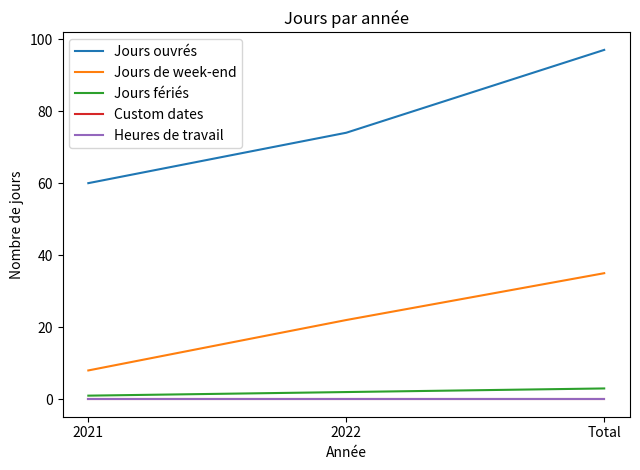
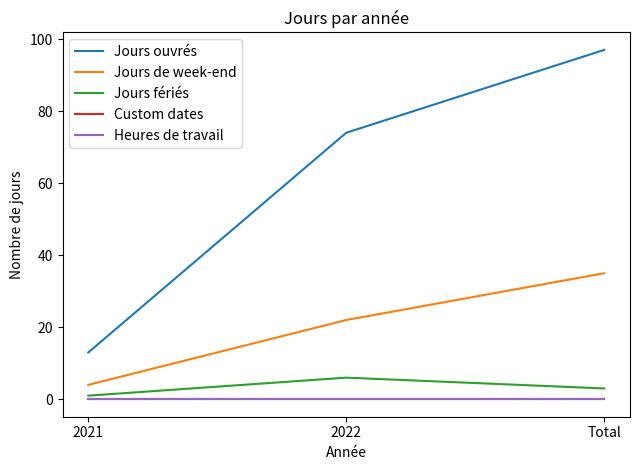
  {
    "Jours ouvrés": {
-     "2021": 60,
+     "2021": 13,
      "2022": 74,
      "Total": 97
    },
    "Jours de week-end": {
-     "2021": 8,
+     "2021": 4,
      "2022": 22,
      "Total": 35
    },
    "Jours fériés": {
      "2021": 1,
-     "2022": 2,
+     "2022": 6,
      "Total": 3
    },
    "Heures de travail": {
      "2021": 0,
      "2022": 0,
      "Total": 0
    }
  }
